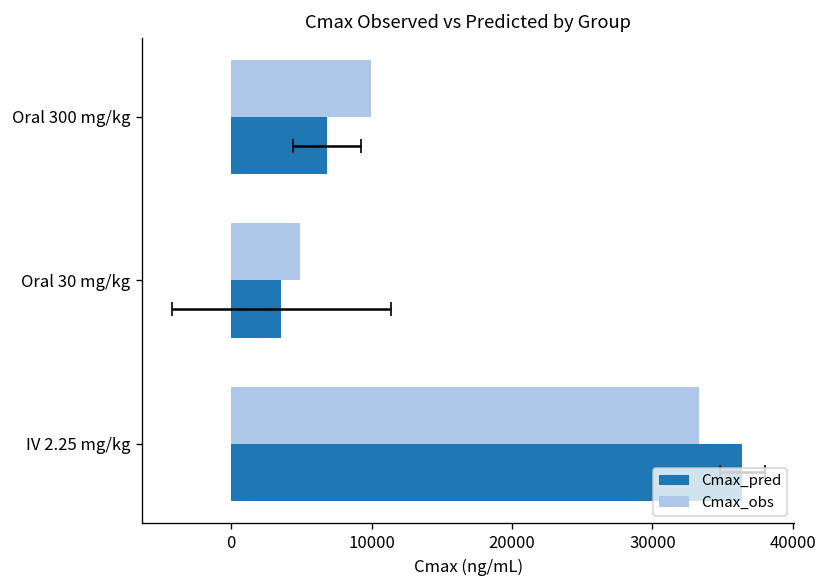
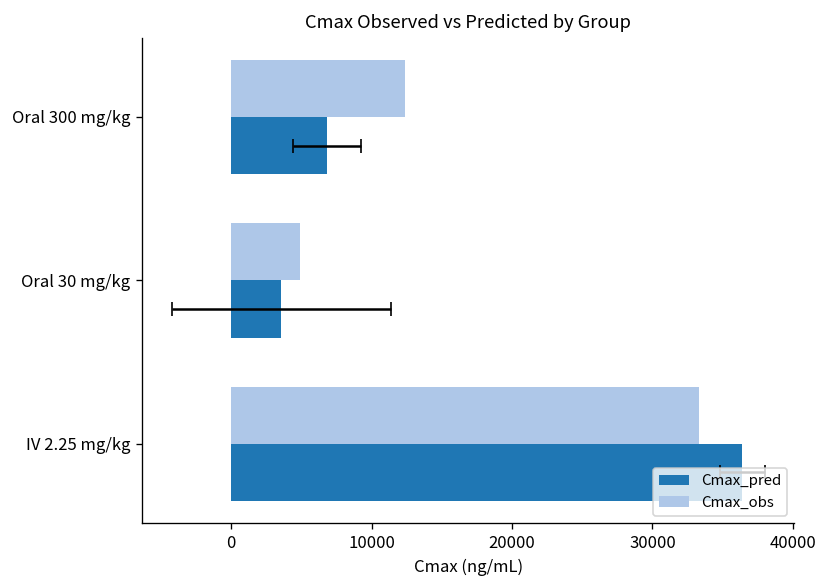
  {
    "Cmax_obs": {
-     "Oral 300 mg/kg": 10000,
+     "Oral 300 mg/kg": 12400,
      "Oral 30 mg/kg": 4900,
      "IV 2.25 mg/kg": 33300
    }
  }
